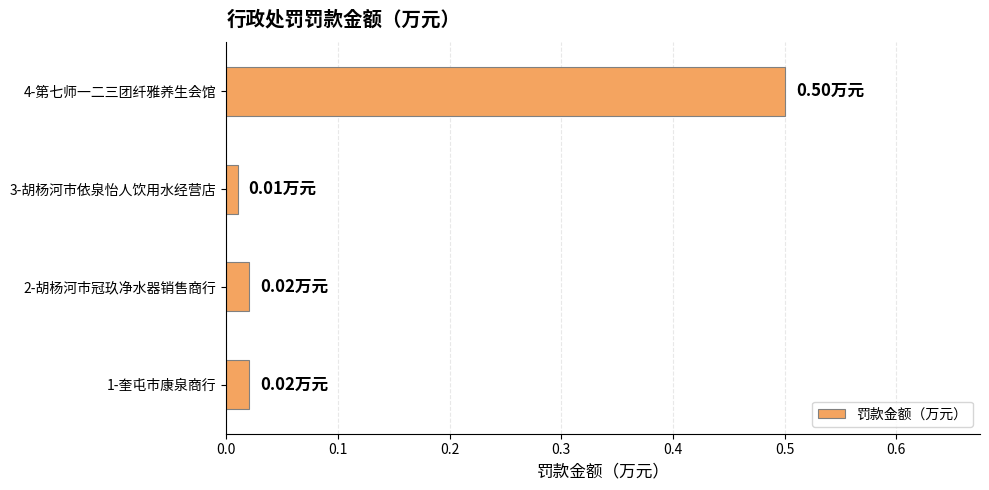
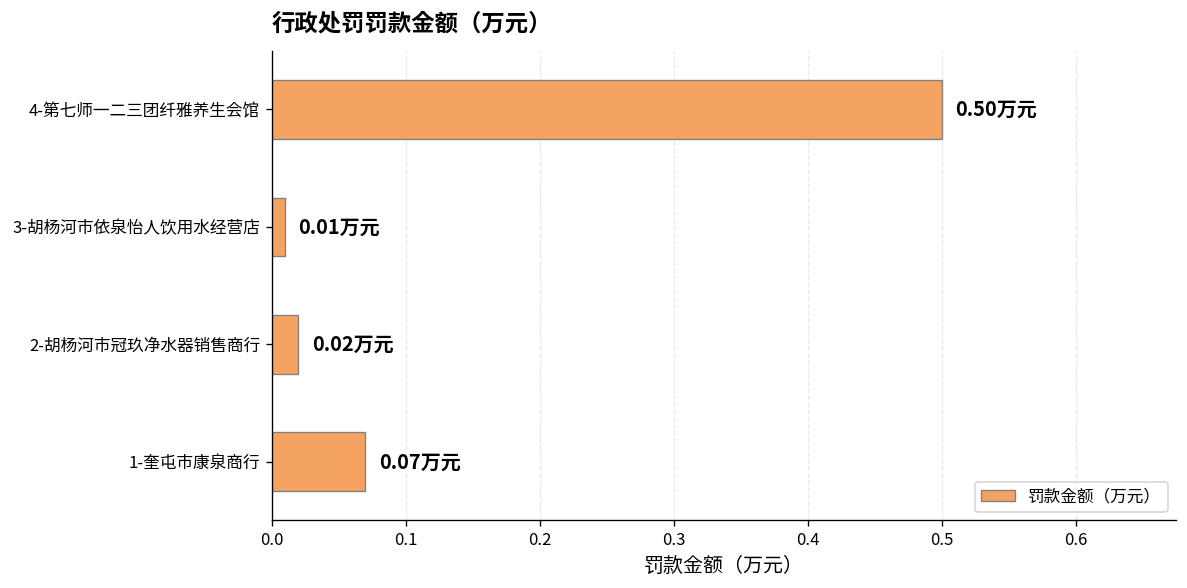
  {
    "4-第七师一二三团纤雅养生会馆": 0.50,
    "3-胡杨河市依泉怡人饮用水经营店": 0.01,
    "2-胡杨河市冠玖净水器销售商行": 0.02,
-   "1-奎屯市康泉商行": 0.02
+   "1-奎屯市康泉商行": 0.07
  }
